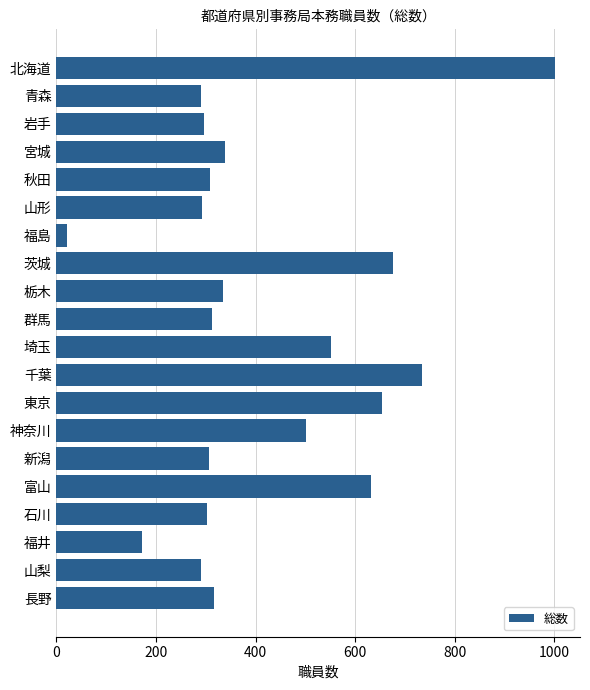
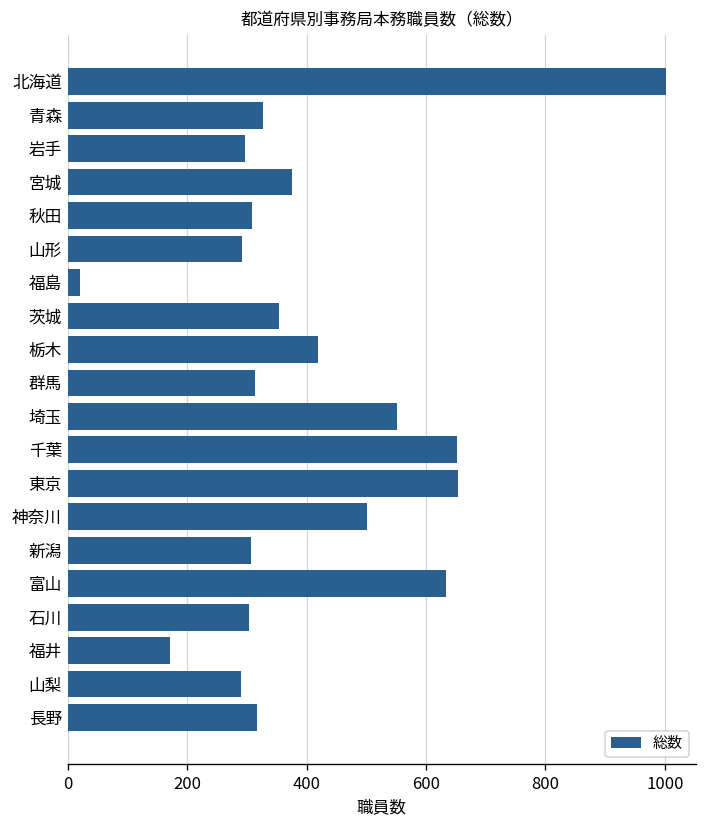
  {
    "北海道": 1000,
-   "青森": 290,
+   "青森": 330,
    "岩手": 300,
-   "宮城": 340,
+   "宮城": 380,
    "秋田": 310,
    "山形": 290,
    "福島": 20,
-   "茨城": 680,
-   "栃木": 330,
+   "茨城": 350,
+   "栃木": 420,
    "群馬": 310,
    "埼玉": 550,
-   "千葉": 730,
+   "千葉": 650,
    "東京": 650,
    "神奈川": 500,
    "新潟": 310,
    "富山": 630,
    "石川": 300,
    "福井": 170,
    "山梨": 290,
    "長野": 320
  }
